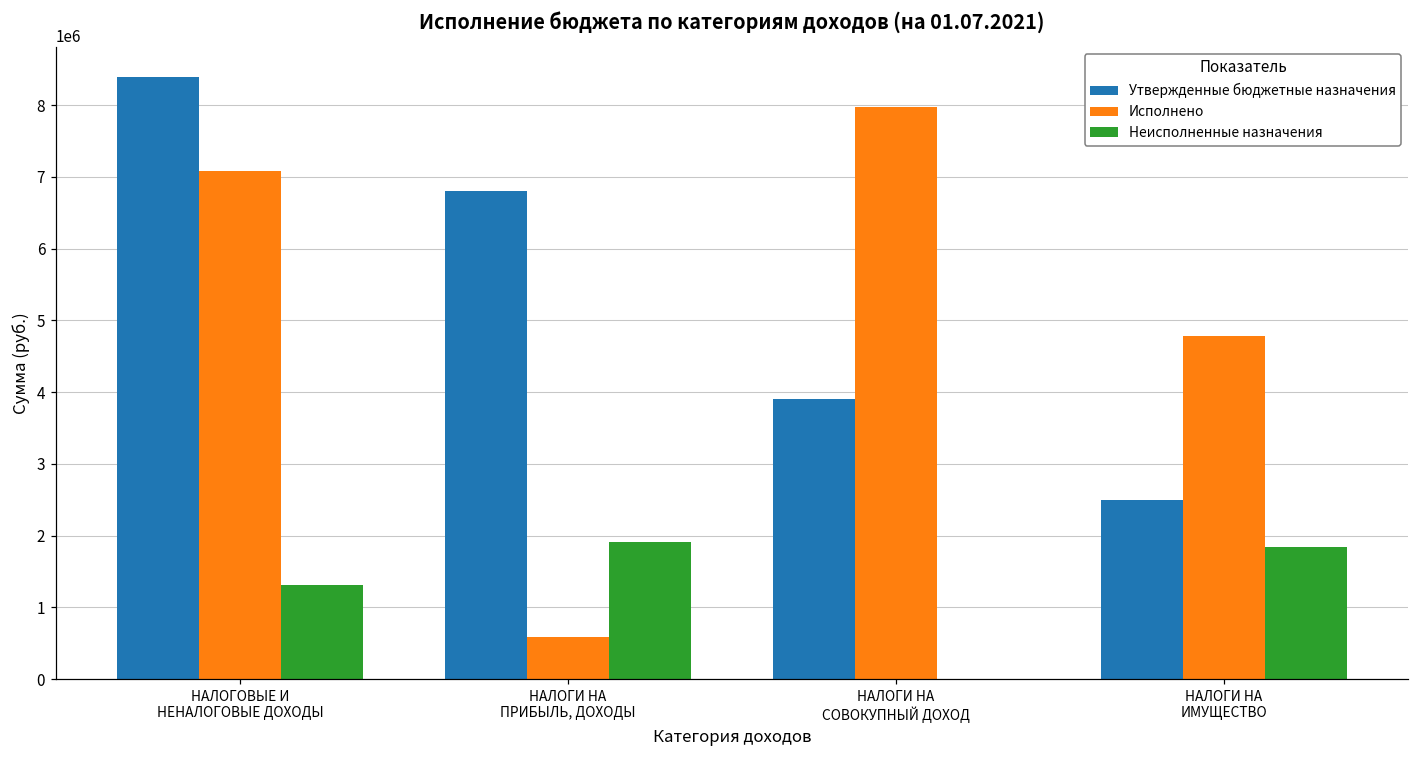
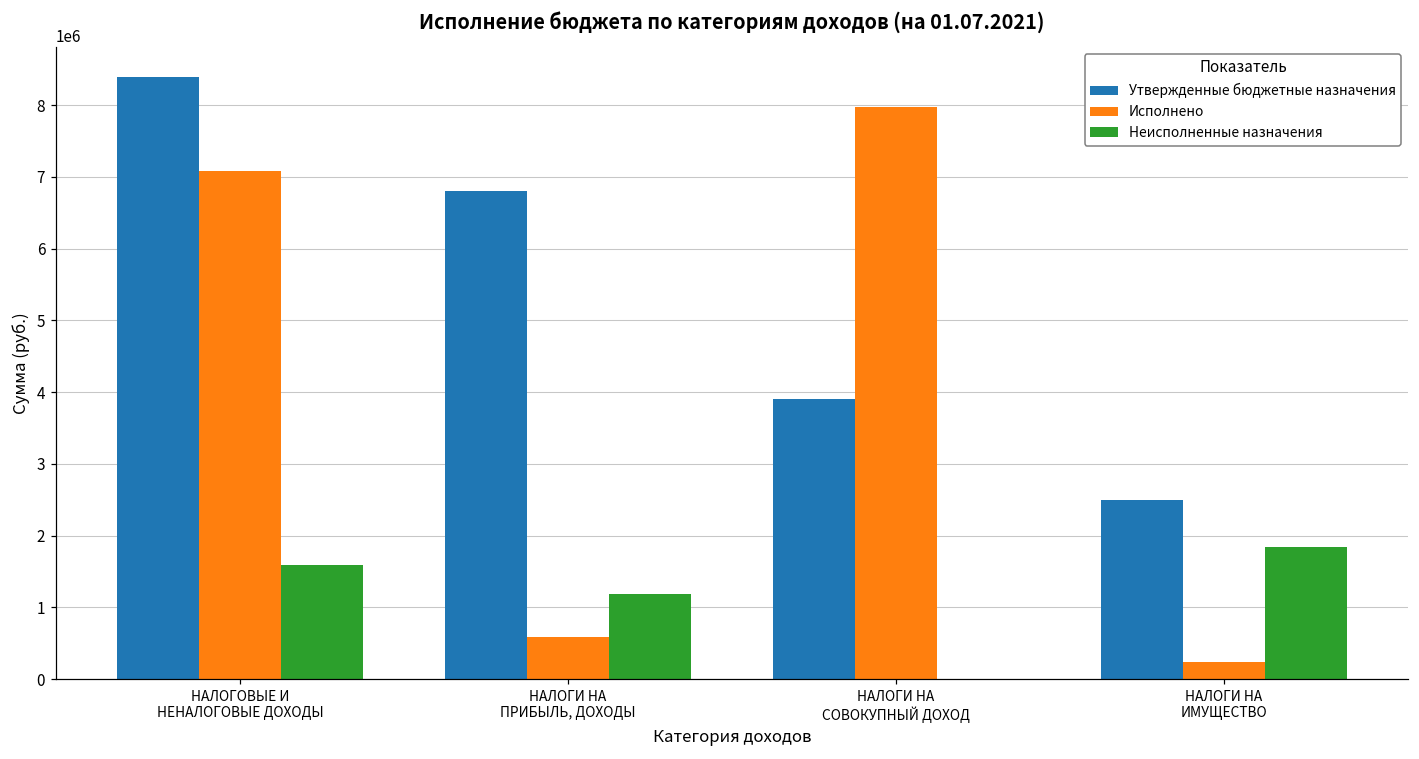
  {
    "Утвержденные бюджетные назначения": {
      "НАЛОГОВЫЕ И НЕНАЛОГОВЫЕ ДОХОДЫ": 8400000,
      "НАЛОГИ НА ПРИБЫЛЬ, ДОХОДЫ": 6800000,
      "НАЛОГИ НА СОВОКУПНЫЙ ДОХОД": 3900000,
      "НАЛОГИ НА ИМУЩЕСТВО": 2500000
    },
    "Исполнено": {
      "НАЛОГОВЫЕ И НЕНАЛОГОВЫЕ ДОХОДЫ": 7100000,
      "НАЛОГИ НА ПРИБЫЛЬ, ДОХОДЫ": 600000,
      "НАЛОГИ НА СОВОКУПНЫЙ ДОХОД": 8000000,
-     "НАЛОГИ НА ИМУЩЕСТВО": 4800000
+     "НАЛОГИ НА ИМУЩЕСТВО": 200000
    },
    "Неисполненные назначения": {
-     "НАЛОГОВЫЕ И НЕНАЛОГОВЫЕ ДОХОДЫ": 1300000,
-     "НАЛОГИ НА ПРИБЫЛЬ, ДОХОДЫ": 1900000,
+     "НАЛОГОВЫЕ И НЕНАЛОГОВЫЕ ДОХОДЫ": 1600000,
+     "НАЛОГИ НА ПРИБЫЛЬ, ДОХОДЫ": 1200000,
      "НАЛОГИ НА СОВОКУПНЫЙ ДОХОД": 0,
      "НАЛОГИ НА ИМУЩЕСТВО": 1800000
    }
  }
